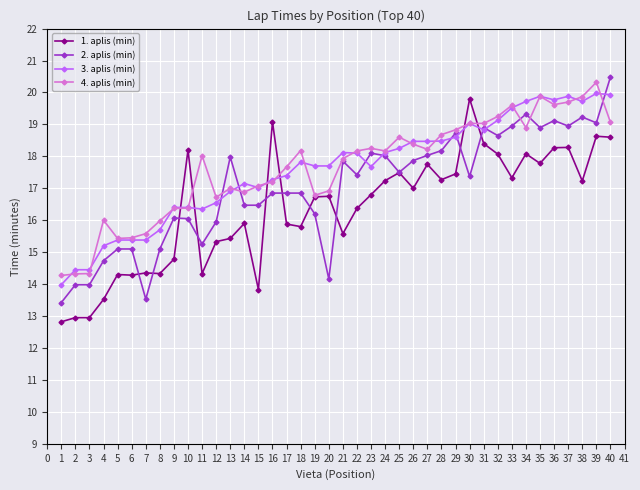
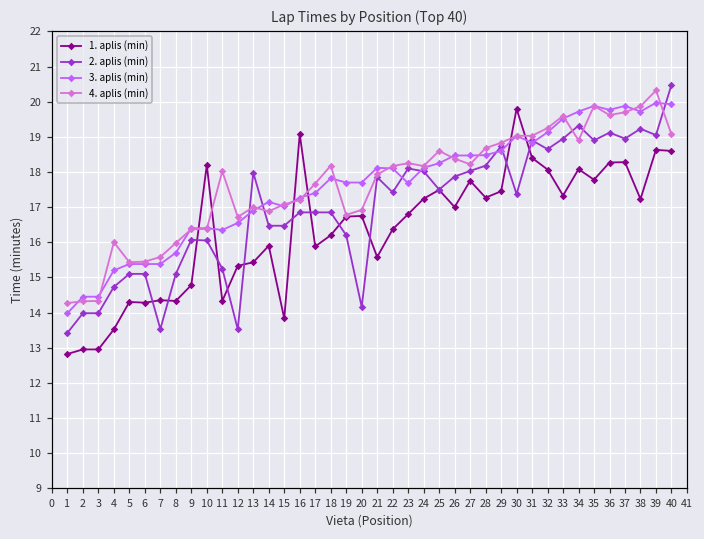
  {
    "1. aplis (min)": {
      "1": 12.8,
      "2": 13.0,
      "3": 13.0,
      "4": 13.5,
      "5": 14.3,
      "6": 14.3,
      "7": 14.4,
      "8": 14.3,
      "9": 14.8,
      "10": 18.2,
      "11": 14.3,
      "12": 15.3,
      "13": 15.4,
      "14": 15.9,
      "15": 13.8,
      "16": 19.1,
      "17": 15.9,
-     "18": 15.8,
+     "18": 16.2,
      "20": 16.8,
      "21": 15.6,
      "22": 16.4,
      "23": 16.8,
      "24": 17.2,
      "26": 17.0,
      "27": 17.8,
      "28": 17.3,
      "29": 17.5,
      "30": 19.8,
      "31": 18.4,
      "32": 18.1,
      "33": 17.3,
      "34": 18.1,
      "35": 17.8,
      "36": 18.3,
      "37": 18.3,
      "38": 17.2,
      "39": 18.6,
      "40": 18.6
    },
    "2. aplis (min)": {
      "1": 13.4,
      "2": 14.0,
      "3": 14.0,
      "4": 14.7,
      "5": 15.1,
      "6": 15.1,
      "7": 13.5,
      "8": 15.1,
      "9": 16.1,
      "10": 16.1,
      "11": 15.3,
-     "12": 16.0,
+     "12": 13.5,
      "13": 18.0,
      "14": 16.5,
      "15": 16.5,
      "16": 16.9,
      "17": 16.9,
      "18": 16.9,
      "19": 16.2,
      "20": 14.2,
      "22": 17.4,
      "23": 18.1,
      "24": 18.0,
      "26": 17.9,
      "27": 18.0,
      "28": 18.2,
      "29": 18.7,
      "30": 17.4,
      "32": 18.7,
      "33": 19.0,
      "34": 19.3,
      "35": 18.9,
      "36": 19.1,
      "37": 19.0,
      "38": 19.2,
      "39": 19.1,
      "40": 20.5
    }
  }
